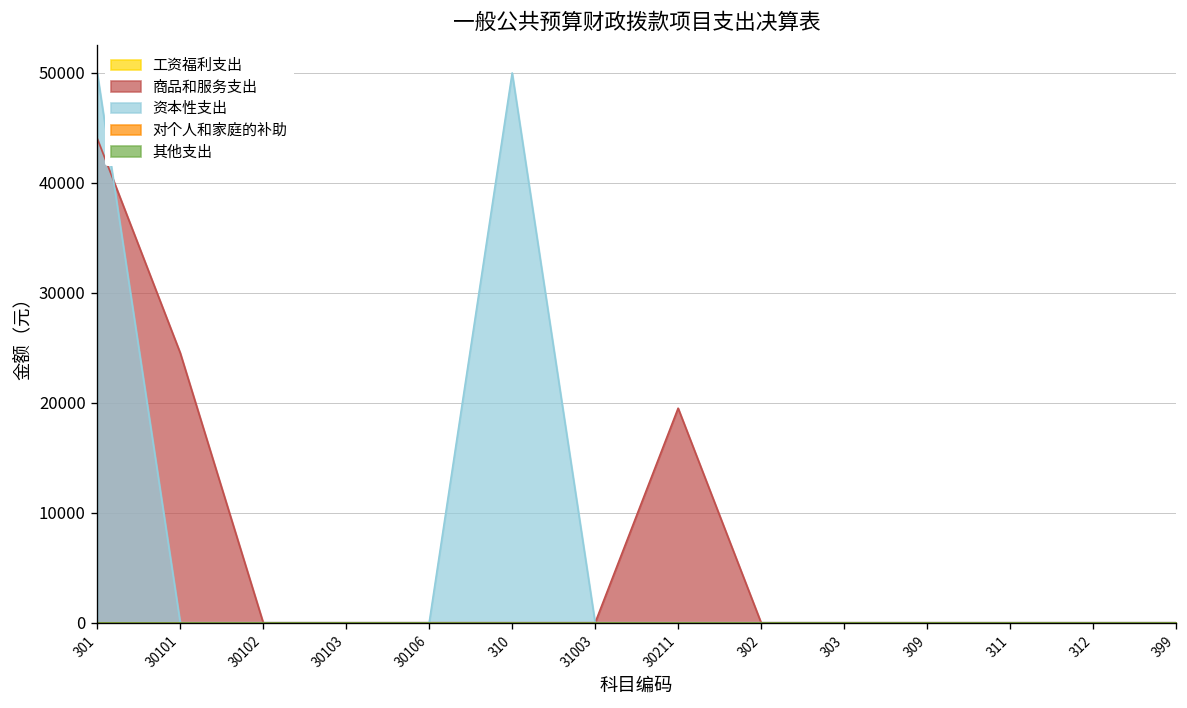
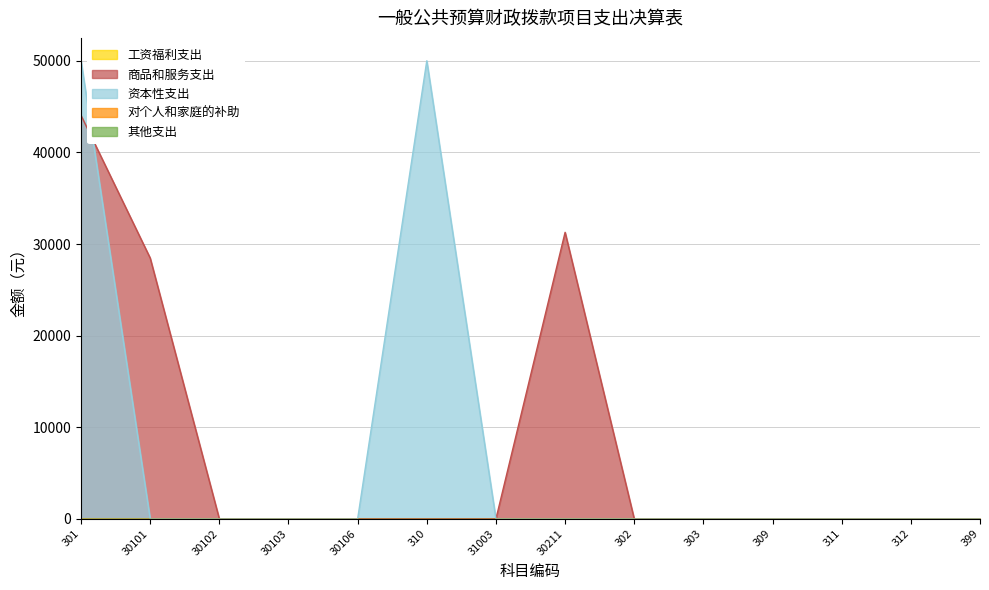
  {
    "其他支出": {
      "301": 0
    },
    "商品和服务支出": {
      "301": 44000,
-     "30101": 25000,
-     "30211": 20000
+     "30101": 28000,
+     "30211": 31000
    },
    "资本性支出": {
      "301": 50000,
      "310": 50000
    }
  }
